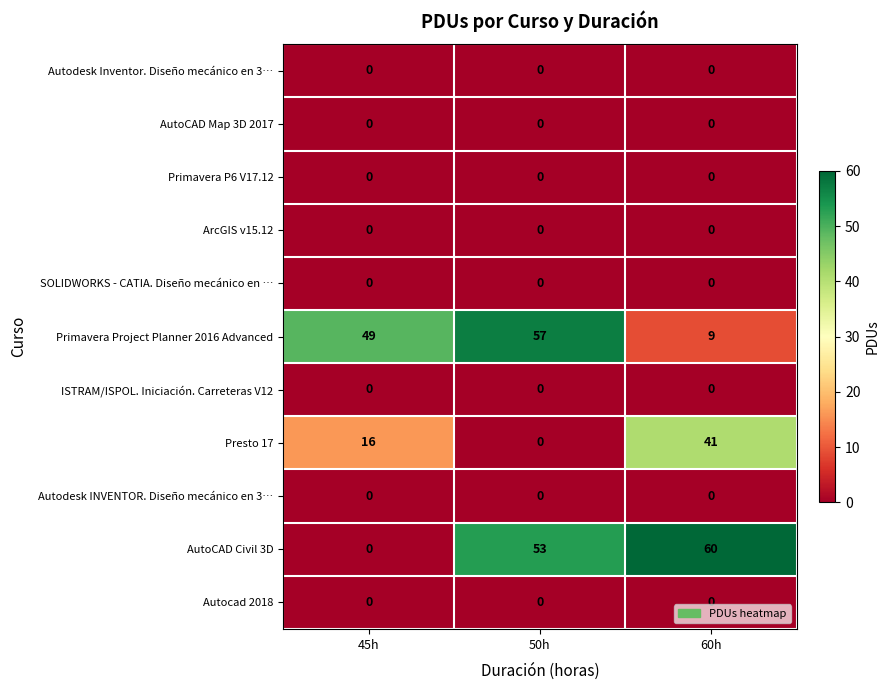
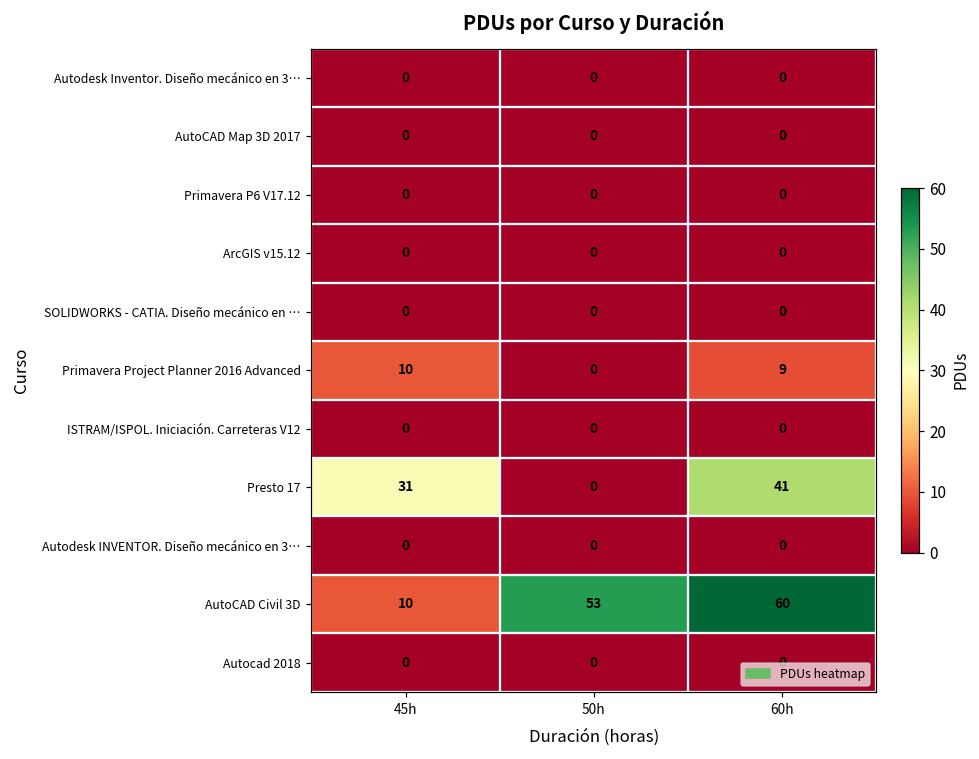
  {
    "Autodesk Inventor. Diseño mecánico en 3…": {
      "45h": 0,
      "50h": 0,
      "60h": 0
    },
    "AutoCAD Map 3D 2017": {
      "45h": 0,
      "50h": 0,
      "60h": 0
    },
    "Primavera P6 V17.12": {
      "45h": 0,
      "50h": 0,
      "60h": 0
    },
    "ArcGIS v15.12": {
      "45h": 0,
      "50h": 0,
      "60h": 0
    },
    "SOLIDWORKS - CATIA. Diseño mecánico en …": {
      "45h": 0,
      "50h": 0,
      "60h": 0
    },
    "Primavera Project Planner 2016 Advanced": {
-     "45h": 49,
-     "50h": 57,
+     "45h": 10,
+     "50h": 0,
      "60h": 9
    },
    "ISTRAM/ISPOL. Iniciación. Carreteras V12": {
      "45h": 0,
      "50h": 0,
      "60h": 0
    },
    "Presto 17": {
-     "45h": 16,
+     "45h": 31,
      "50h": 0,
      "60h": 41
    },
    "Autodesk INVENTOR. Diseño mecánico en 3…": {
      "45h": 0,
      "50h": 0,
      "60h": 0
    },
    "AutoCAD Civil 3D": {
-     "45h": 0,
+     "45h": 10,
      "50h": 53,
      "60h": 60
    },
    "Autocad 2018": {
      "45h": 0,
      "50h": 0
    }
  }
